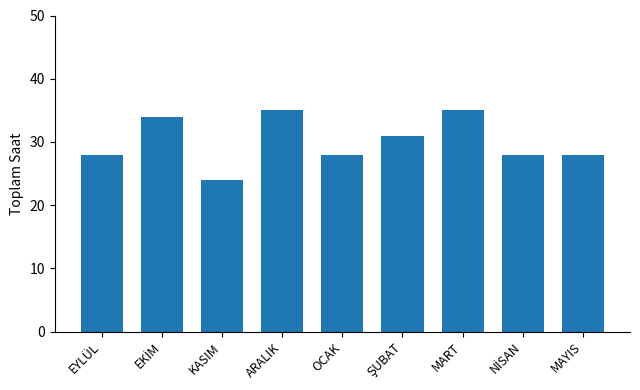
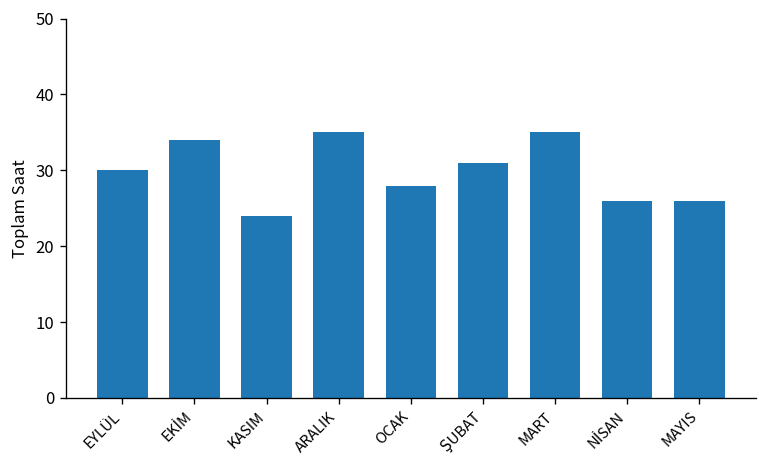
  {
-   "EYLÜL": 28,
+   "EYLÜL": 30,
    "EKİM": 34,
    "KASIM": 24,
    "ARALIK": 35,
    "OCAK": 28,
    "ŞUBAT": 31,
    "MART": 35,
-   "NİSAN": 28,
-   "MAYIS": 28
+   "NİSAN": 26,
+   "MAYIS": 26
  }
